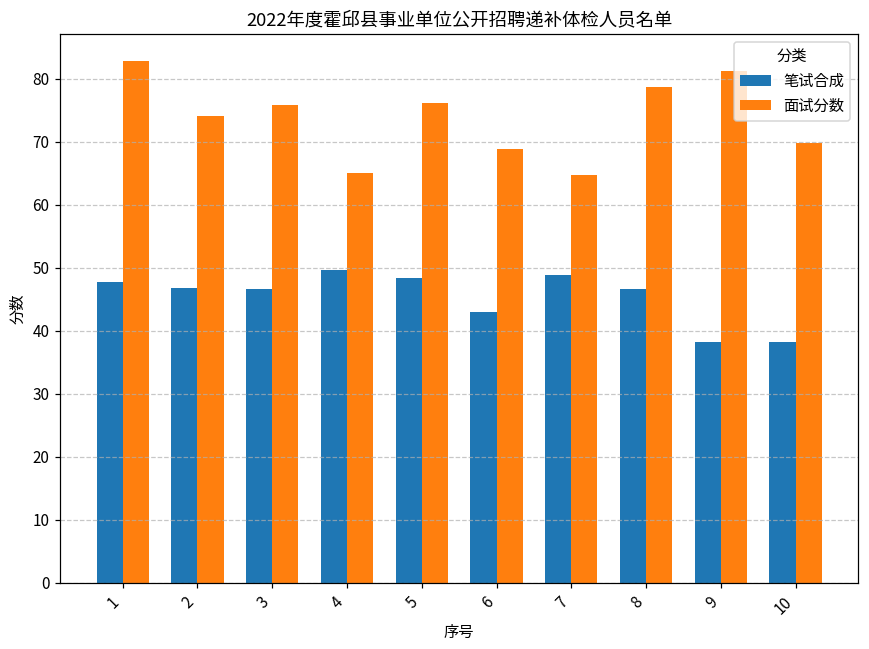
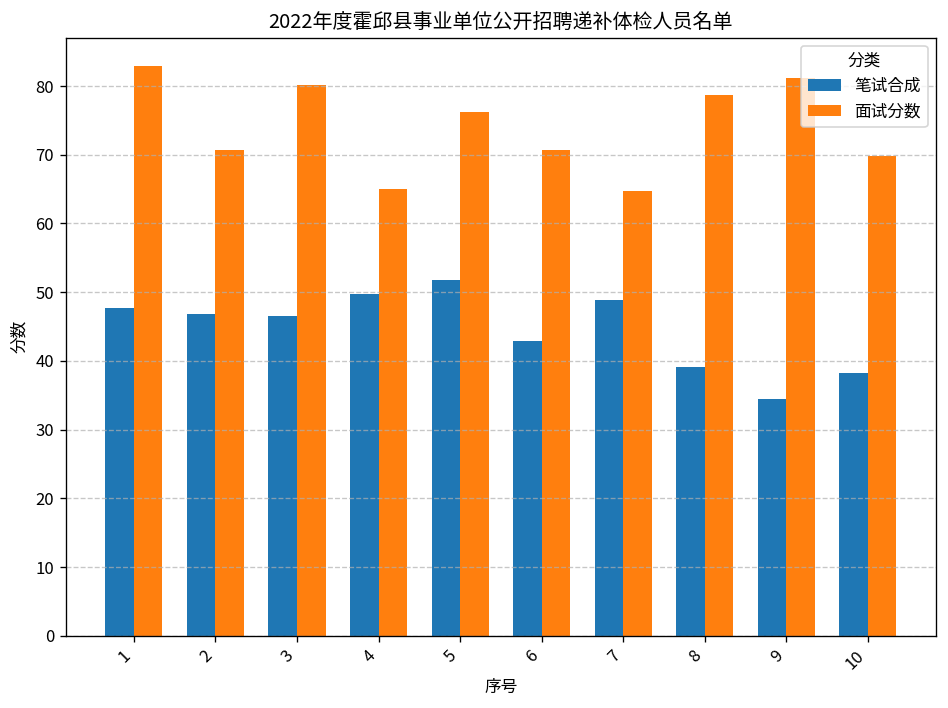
  {
    "笔试合成": {
      "1": 48,
      "2": 47,
      "3": 47,
      "4": 50,
-     "5": 48,
+     "5": 52,
      "6": 43,
      "7": 49,
-     "8": 47,
-     "9": 38,
+     "8": 39,
+     "9": 34,
      "10": 38
    },
    "面试分数": {
      "1": 83,
-     "2": 74,
-     "3": 76,
+     "2": 71,
+     "3": 80,
      "4": 65,
      "5": 76,
-     "6": 69,
+     "6": 71,
      "7": 65,
      "8": 79,
      "9": 81,
      "10": 70
    }
  }
